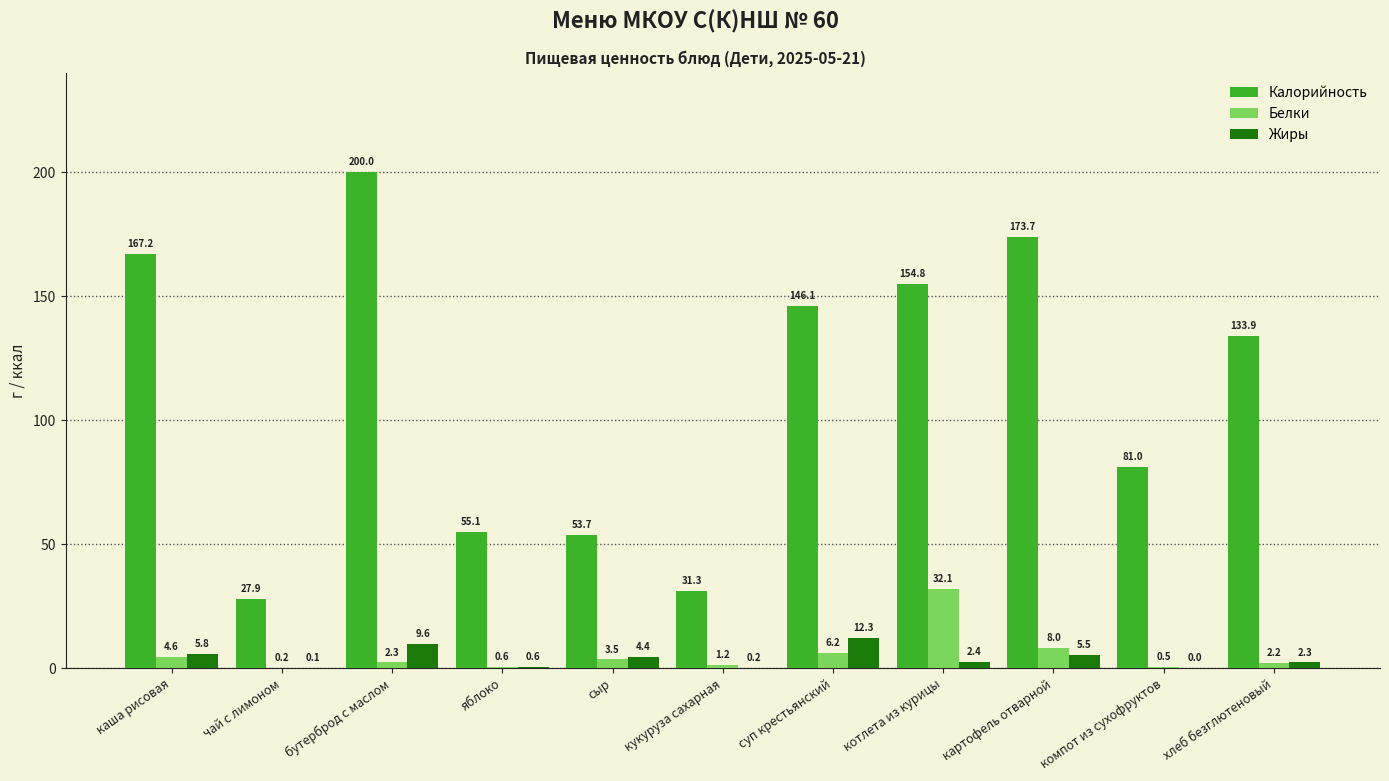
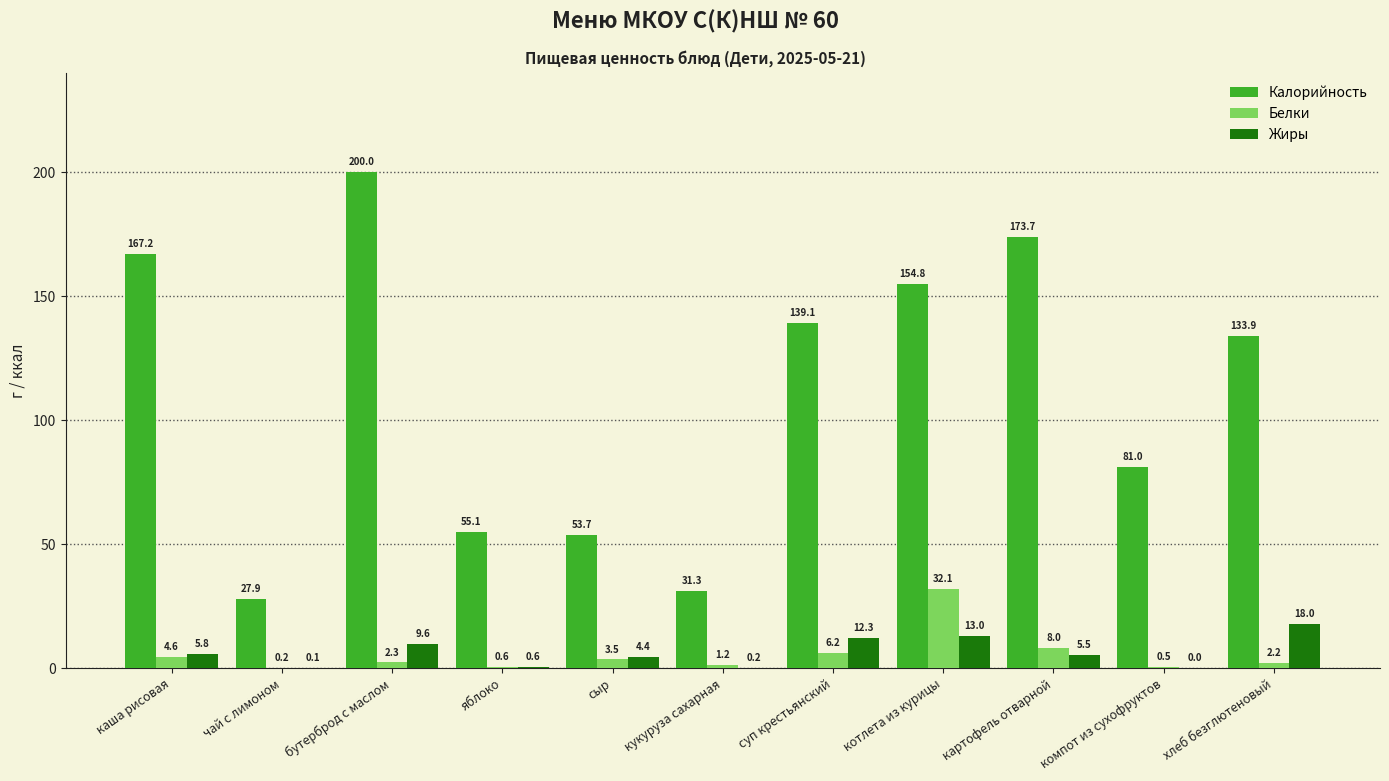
  {
    "Калорийность": {
      "каша рисовая": 167.2,
      "чай с лимоном": 27.9,
      "бутерброд с маслом": 200.0,
      "яблоко": 55.1,
      "сыр": 53.7,
      "кукуруза сахарная": 31.3,
-     "суп крестьянский": 146.1,
+     "суп крестьянский": 139.1,
      "котлета из курицы": 154.8,
      "картофель отварной": 173.7,
      "компот из сухофруктов": 81.0,
      "хлеб безглютеновый": 133.9
    },
    "Белки": {
      "каша рисовая": 4.6,
      "чай с лимоном": 0.2,
      "бутерброд с маслом": 2.3,
      "яблоко": 0.6,
      "сыр": 3.5,
      "кукуруза сахарная": 1.2,
      "суп крестьянский": 6.2,
      "котлета из курицы": 32.1,
      "картофель отварной": 8.0,
      "компот из сухофруктов": 0.5,
      "хлеб безглютеновый": 2.2
    },
    "Жиры": {
      "каша рисовая": 5.8,
      "чай с лимоном": 0.1,
      "бутерброд с маслом": 9.6,
      "яблоко": 0.6,
      "сыр": 4.4,
      "кукуруза сахарная": 0.2,
      "суп крестьянский": 12.3,
-     "котлета из курицы": 2.4,
+     "котлета из курицы": 13.0,
      "картофель отварной": 5.5,
      "компот из сухофруктов": 0.0,
-     "хлеб безглютеновый": 2.3
+     "хлеб безглютеновый": 18.0
    }
  }
